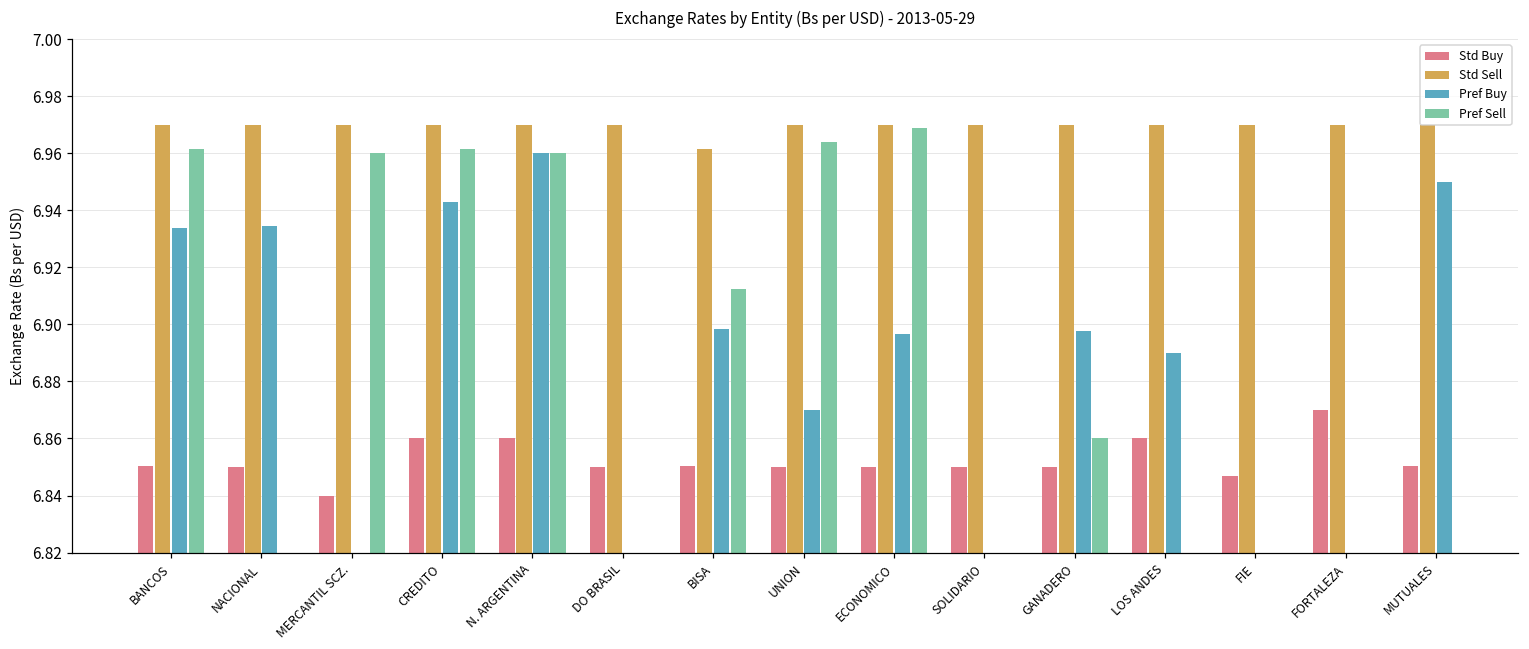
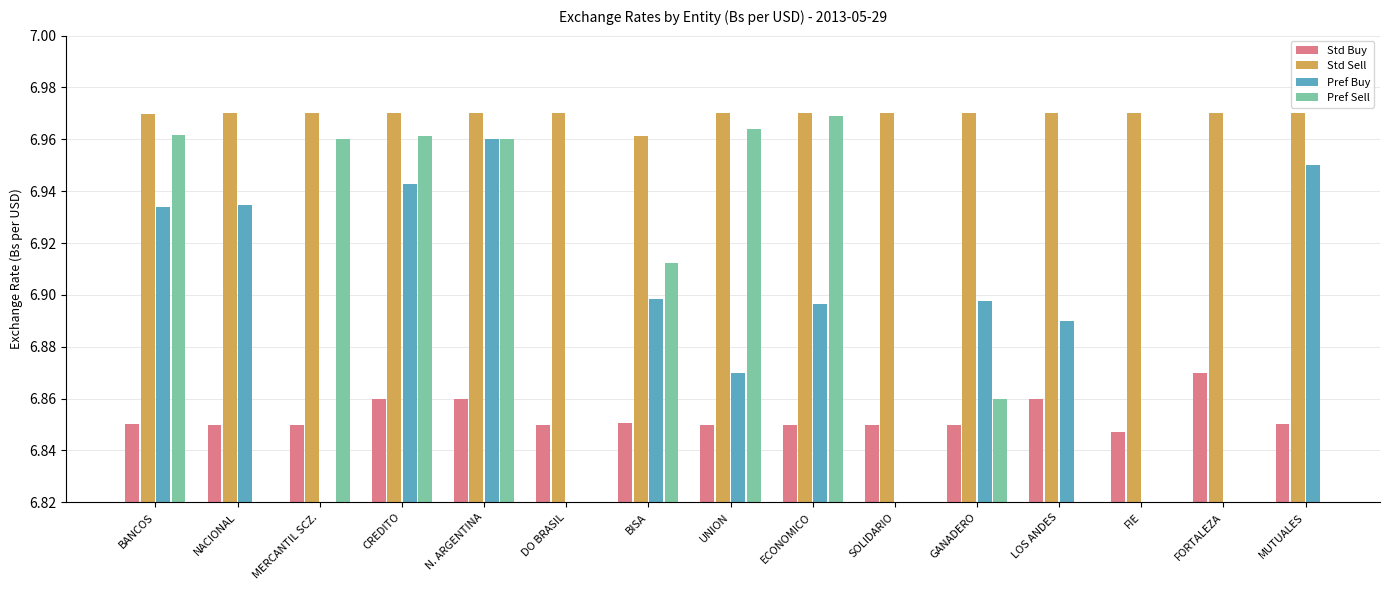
  {
    "Std Buy": {
      "BANCOS": 6.85,
      "NACIONAL": 6.85,
-     "MERCANTIL SCZ.": 6.84,
+     "MERCANTIL SCZ.": 6.85,
      "CREDITO": 6.86,
      "N. ARGENTINA": 6.86,
      "DO BRASIL": 6.85,
      "BISA": 6.85,
      "UNION": 6.85,
      "ECONOMICO": 6.85,
      "SOLIDARIO": 6.85,
      "GANADERO": 6.85,
      "LOS ANDES": 6.86,
      "FIE": 6.847,
      "FORTALEZA": 6.87,
      "MUTUALES": 6.85
    },
    "Std Sell": {
      "BANCOS": 6.97,
      "NACIONAL": 6.97,
      "MERCANTIL SCZ.": 6.97,
      "CREDITO": 6.97,
      "N. ARGENTINA": 6.97,
      "DO BRASIL": 6.97,
      "BISA": 6.961,
      "UNION": 6.97,
      "ECONOMICO": 6.97,
      "SOLIDARIO": 6.97,
      "GANADERO": 6.97,
      "LOS ANDES": 6.97,
      "FIE": 6.97,
      "FORTALEZA": 6.97,
      "MUTUALES": 6.97
    }
  }
